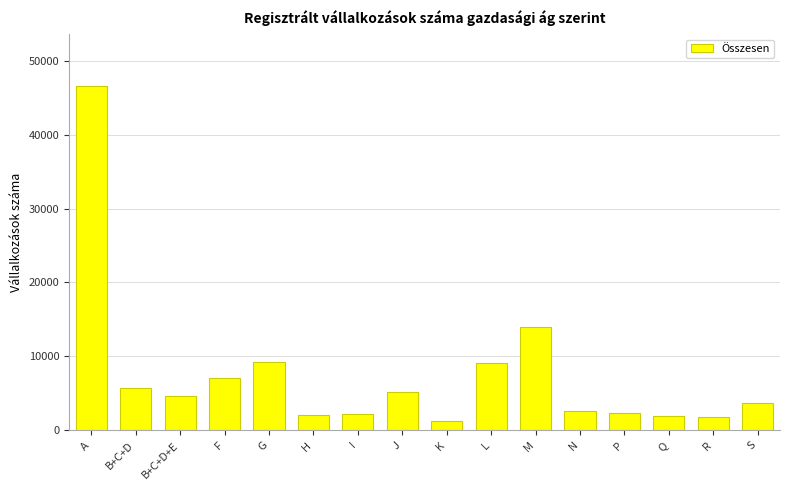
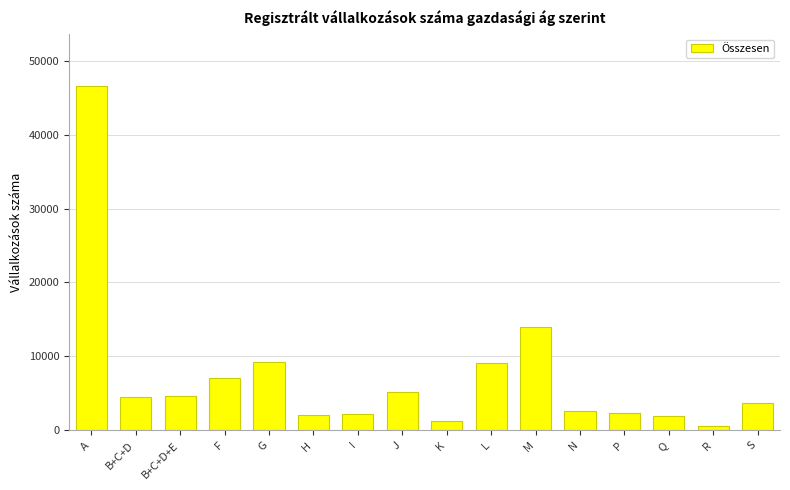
  {
    "A": 47000,
-   "B+C+D": 6000,
+   "B+C+D": 4000,
    "B+C+D+E": 5000,
    "F": 7000,
    "G": 9000,
    "H": 2000,
    "I": 2000,
    "J": 5000,
    "K": 1000,
    "L": 9000,
    "M": 14000,
    "N": 3000,
    "P": 2000,
    "Q": 2000,
-   "R": 2000,
+   "R": 1000,
    "S": 4000
  }
